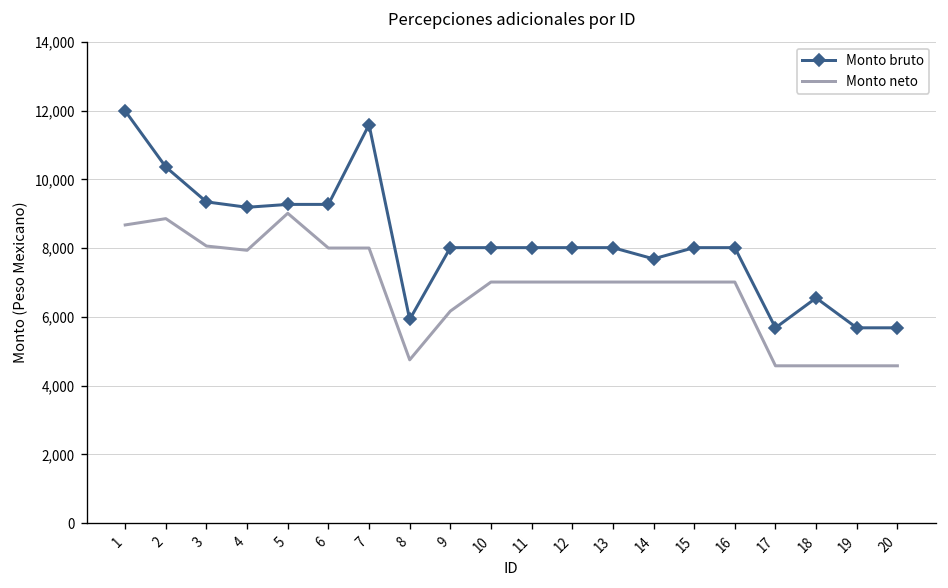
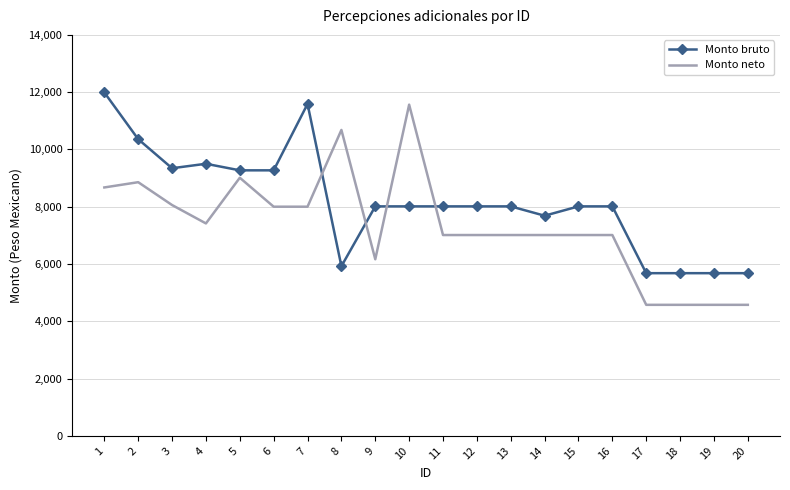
  {
    "Monto bruto": {
      "1": "12,000",
      "2": "10,400",
      "3": "9,300",
-     "4": "9,200",
+     "4": "9,500",
      "5": "9,300",
      "6": "9,300",
      "7": "11,600",
      "8": "5,900",
      "9": "8,000",
      "10": "8,000",
      "11": "8,000",
      "12": "8,000",
      "13": "8,000",
      "14": "7,700",
      "15": "8,000",
      "16": "8,000",
      "17": "5,700",
-     "18": "6,500",
+     "18": "5,700",
      "19": "5,700",
      "20": "5,700"
    },
    "Monto neto": {
      "1": "8,700",
      "2": "8,900",
      "3": "8,100",
-     "4": "7,900",
+     "4": "7,400",
      "5": "9,000",
      "6": "8,000",
      "7": "8,000",
-     "8": "4,700",
+     "8": "10,700",
      "9": "6,200",
-     "10": "7,000",
+     "10": "11,600",
      "11": "7,000",
      "12": "7,000",
      "13": "7,000",
      "14": "7,000",
      "15": "7,000",
      "16": "7,000",
      "17": "4,600",
      "18": "4,600",
      "19": "4,600",
      "20": "4,600"
    }
  }
